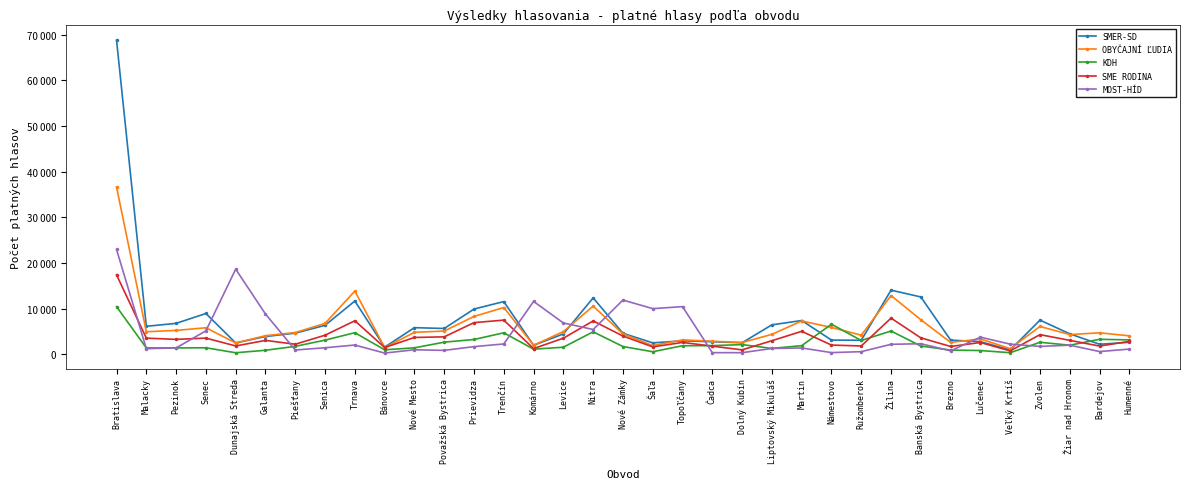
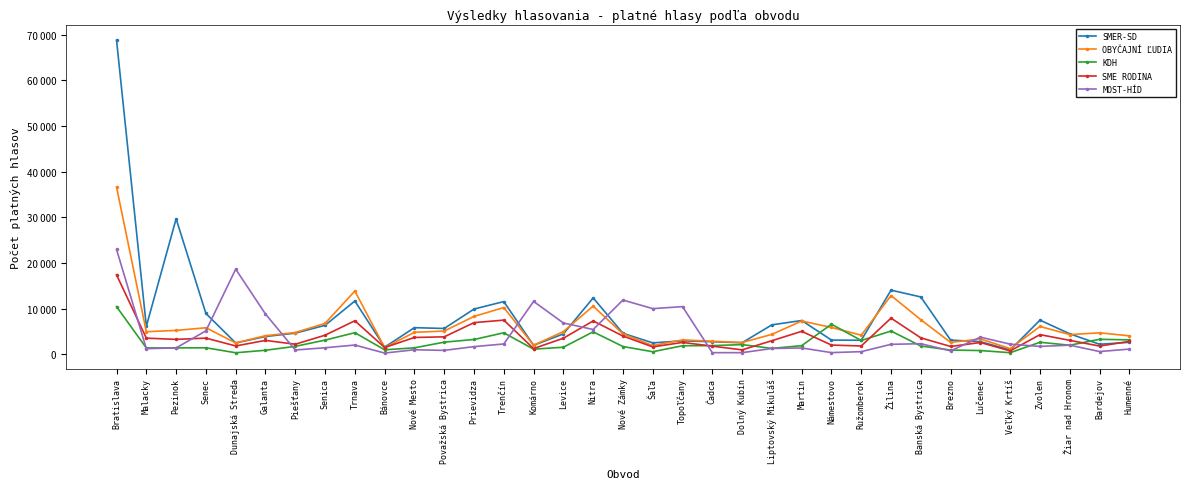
  {
    "SMER-SD": {
      "Bratislava": 69000,
      "Malacky": 6000,
-     "Pezinok": 7000,
+     "Pezinok": 30000,
      "Senec": 9000,
      "Trnava": 12000,
      "Nové Mesto": 6000,
      "Považská Bystrica": 6000,
      "Prievidza": 10000,
      "Trenčín": 12000,
      "Nitra": 12000,
      "Šaľa": 2000,
      "Liptovský Mikuláš": 6000,
      "Námestovo": 3000,
      "Žilina": 14000,
      "Banská Bystrica": 13000,
      "Zvolen": 7000
    },
    "OBYČAJNÍ ĽUDIA": {
      "Bratislava": 37000,
      "Malacky": 5000,
      "Pezinok": 5000,
      "Senec": 6000,
      "Trnava": 14000,
      "Nové Mesto": 5000,
      "Považská Bystrica": 5000,
      "Prievidza": 8000,
      "Trenčín": 10000,
      "Nitra": 11000,
      "Liptovský Mikuláš": 4000,
      "Námestovo": 6000,
      "Ružomberok": 4000,
      "Žilina": 13000,
      "Banská Bystrica": 8000,
      "Zvolen": 6000,
      "Bardejov": 5000,
      "Humenné": 4000
    },
    "KDH": {
      "Bratislava": 10000,
      "Senec": 1000,
      "Dunajská Streda": 0,
      "Galanta": 1000,
      "Senica": 3000,
      "Trnava": 5000,
      "Považská Bystrica": 3000,
      "Prievidza": 3000,
      "Trenčín": 5000,
      "Levice": 2000,
      "Nové Zámky": 2000,
      "Šaľa": 1000,
      "Topoľčany": 2000,
      "Námestovo": 7000,
      "Žilina": 5000,
      "Lučenec": 1000,
      "Zvolen": 3000,
      "Bardejov": 3000
    },
    "SME RODINA": {
      "Bratislava": 17000,
      "Malacky": 4000,
      "Pezinok": 3000,
      "Senec": 4000,
      "Dunajská Streda": 2000,
      "Galanta": 3000,
      "Senica": 4000,
      "Trnava": 7000,
      "Nové Mesto": 4000,
      "Považská Bystrica": 4000,
      "Prievidza": 7000,
      "Trenčín": 7000,
      "Levice": 4000,
      "Nitra": 7000,
      "Dolný Kubín": 1000,
      "Liptovský Mikuláš": 3000,
      "Martin": 5000,
      "Námestovo": 2000,
      "Ružomberok": 2000,
      "Žilina": 8000,
      "Banská Bystrica": 4000,
      "Brezno": 2000,
      "Zvolen": 4000,
      "Žiar nad Hronom": 3000
    },
    "MOST-HÍD": {
      "Bratislava": 23000,
      "Senec": 5000,
      "Dunajská Streda": 19000,
      "Galanta": 9000,
      "Piešťany": 1000,
      "Senica": 1000,
      "Trnava": 2000,
      "Bánovce": 0,
      "Považská Bystrica": 1000,
      "Prievidza": 2000,
      "Trenčín": 2000,
      "Komárno": 12000,
      "Levice": 7000,
      "Nové Zámky": 12000,
      "Šaľa": 10000,
      "Topoľčany": 10000,
      "Čadca": 0,
      "Dolný Kubín": 0,
      "Námestovo": 0,
      "Ružomberok": 1000,
      "Žilina": 2000,
      "Veľký Krtíš": 2000,
      "Zvolen": 2000,
      "Bardejov": 1000,
      "Humenné": 1000
    }
  }
